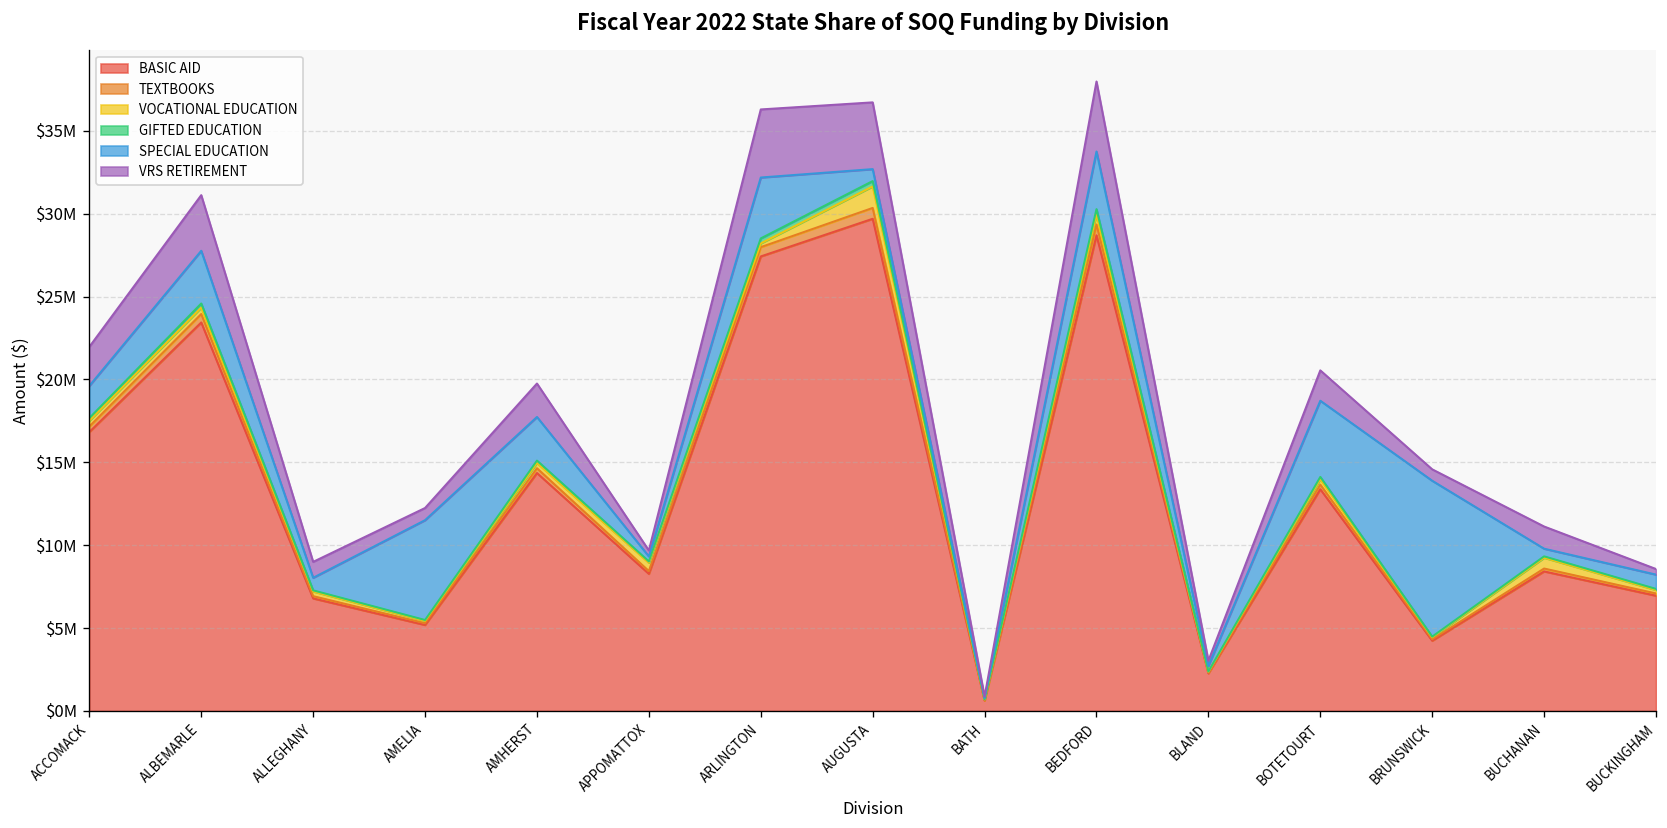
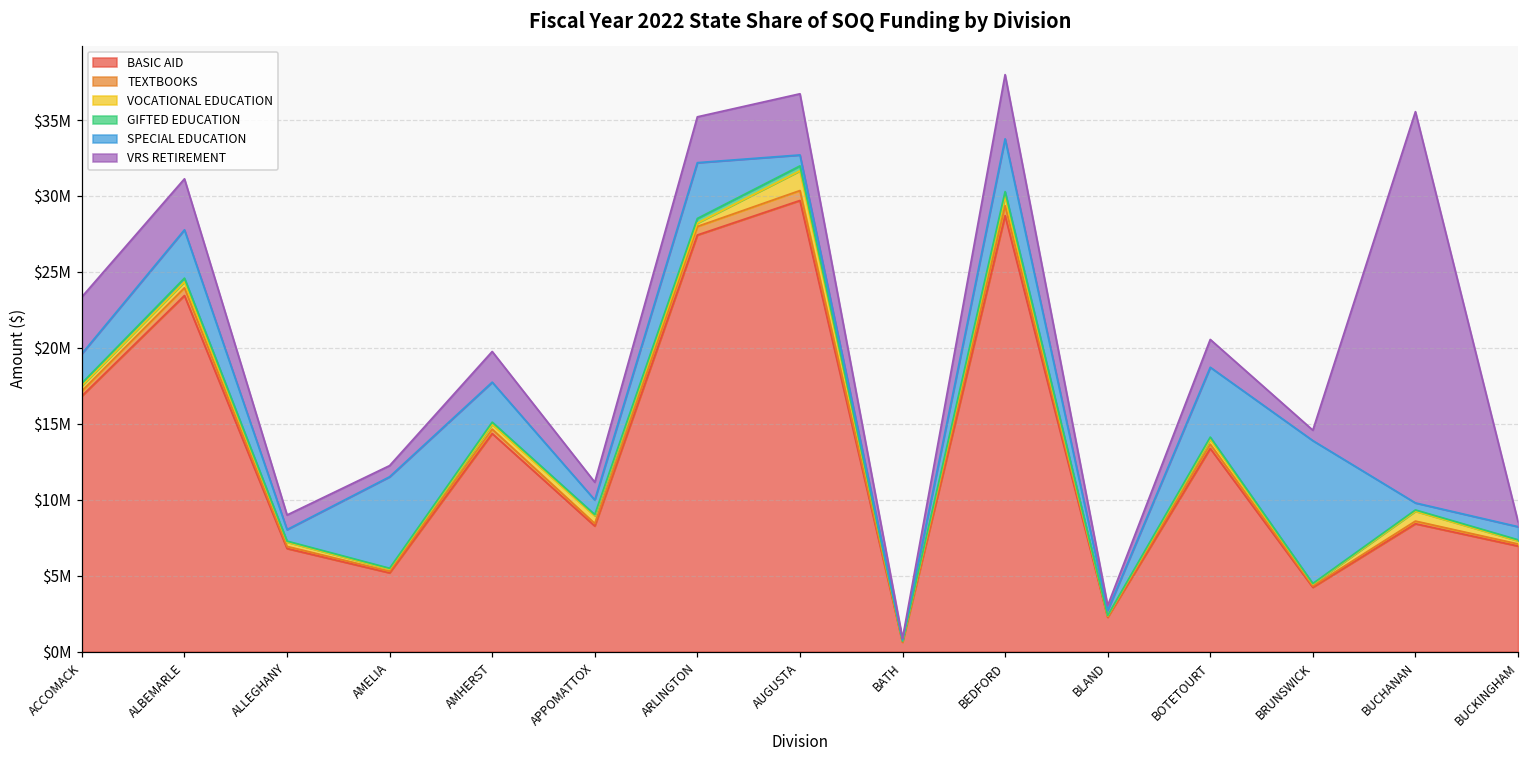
  {
    "VOCATIONAL EDUCATION": {
      "ALBEMARLE": "$400000",
      "ARLINGTON": "$200000",
      "AUGUSTA": "$1300000",
      "BEDFORD": "$600000"
    },
    "GIFTED EDUCATION": {
      "ALBEMARLE": "$200000",
      "ARLINGTON": "$300000",
      "AUGUSTA": "$300000",
      "BEDFORD": "$300000"
    },
    "SPECIAL EDUCATION": {
      "ACCOMACK": "$1900000",
      "ALBEMARLE": "$3200000",
      "ALLEGHANY": "$800000",
      "AMELIA": "$6000000",
      "AMHERST": "$2600000",
-     "APPOMATTOX": "$300000",
+     "APPOMATTOX": "$1000000",
      "ARLINGTON": "$3700000",
      "AUGUSTA": "$700000",
      "BEDFORD": "$3500000",
      "BLAND": "$300000",
      "BOTETOURT": "$4600000",
      "BRUNSWICK": "$9400000",
      "BUCHANAN": "$500000",
      "BUCKINGHAM": "$900000"
    },
    "VRS RETIREMENT": {
-     "ACCOMACK": "$2400000",
+     "ACCOMACK": "$3700000",
      "ALBEMARLE": "$3400000",
      "ALLEGHANY": "$1000000",
      "AMELIA": "$700000",
      "AMHERST": "$2000000",
-     "APPOMATTOX": "$400000",
-     "ARLINGTON": "$4100000",
+     "APPOMATTOX": "$1200000",
+     "ARLINGTON": "$3000000",
      "AUGUSTA": "$4000000",
      "BEDFORD": "$4200000",
      "BLAND": "$300000",
      "BOTETOURT": "$1800000",
      "BRUNSWICK": "$700000",
-     "BUCHANAN": "$1300000",
+     "BUCHANAN": "$25800000",
      "BUCKINGHAM": "$300000"
    }
  }
